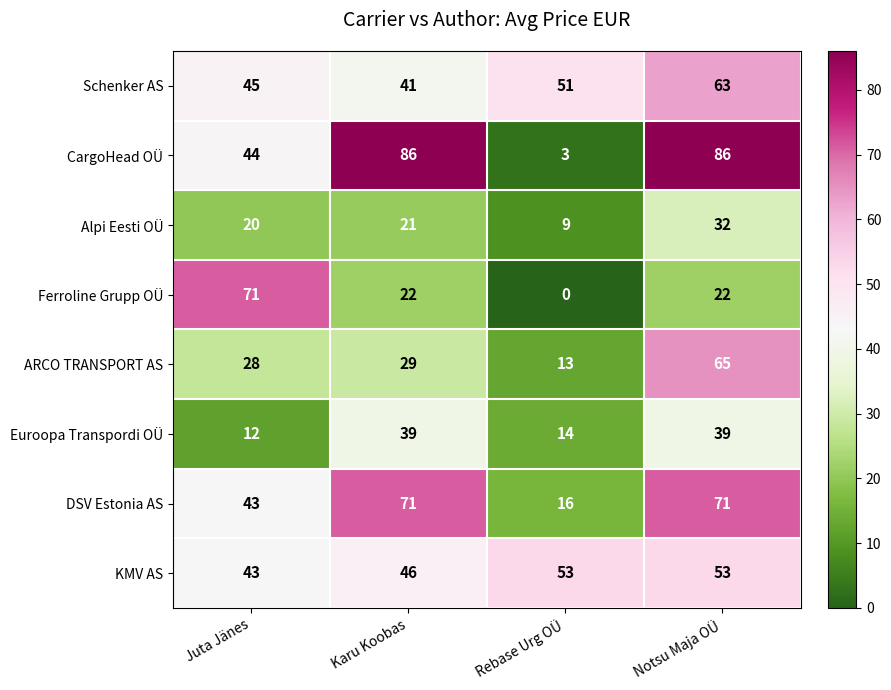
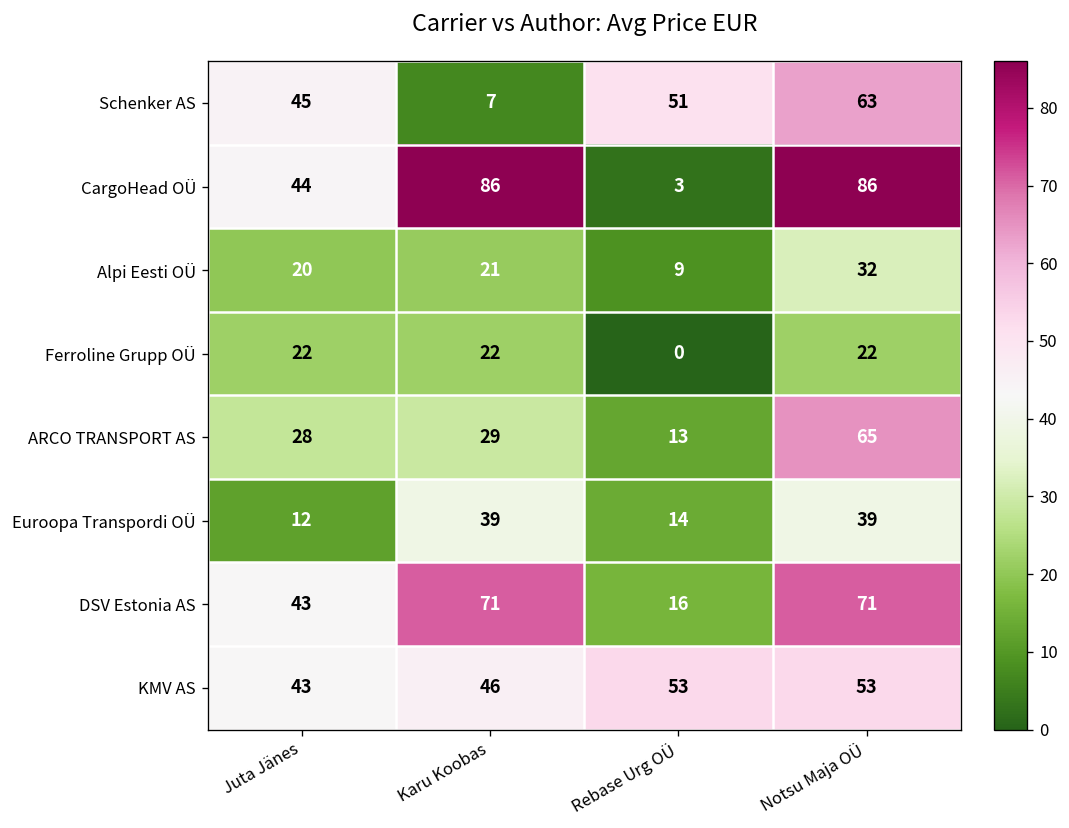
  {
    "Schenker AS": {
      "Juta Jänes": 45,
-     "Karu Koobas": 41,
+     "Karu Koobas": 7,
      "Rebase Urg OÜ": 51,
      "Notsu Maja OÜ": 63
    },
    "CargoHead OÜ": {
      "Juta Jänes": 44,
      "Karu Koobas": 86,
      "Rebase Urg OÜ": 3,
      "Notsu Maja OÜ": 86
    },
    "Alpi Eesti OÜ": {
      "Juta Jänes": 20,
      "Karu Koobas": 21,
      "Rebase Urg OÜ": 9,
      "Notsu Maja OÜ": 32
    },
    "Ferroline Grupp OÜ": {
-     "Juta Jänes": 71,
+     "Juta Jänes": 22,
      "Karu Koobas": 22,
      "Rebase Urg OÜ": 0,
      "Notsu Maja OÜ": 22
    },
    "ARCO TRANSPORT AS": {
      "Juta Jänes": 28,
      "Karu Koobas": 29,
      "Rebase Urg OÜ": 13,
      "Notsu Maja OÜ": 65
    },
    "Euroopa Transpordi OÜ": {
      "Juta Jänes": 12,
      "Karu Koobas": 39,
      "Rebase Urg OÜ": 14,
      "Notsu Maja OÜ": 39
    },
    "DSV Estonia AS": {
      "Juta Jänes": 43,
      "Karu Koobas": 71,
      "Rebase Urg OÜ": 16,
      "Notsu Maja OÜ": 71
    },
    "KMV AS": {
      "Juta Jänes": 43,
      "Karu Koobas": 46,
      "Rebase Urg OÜ": 53,
      "Notsu Maja OÜ": 53
    }
  }
